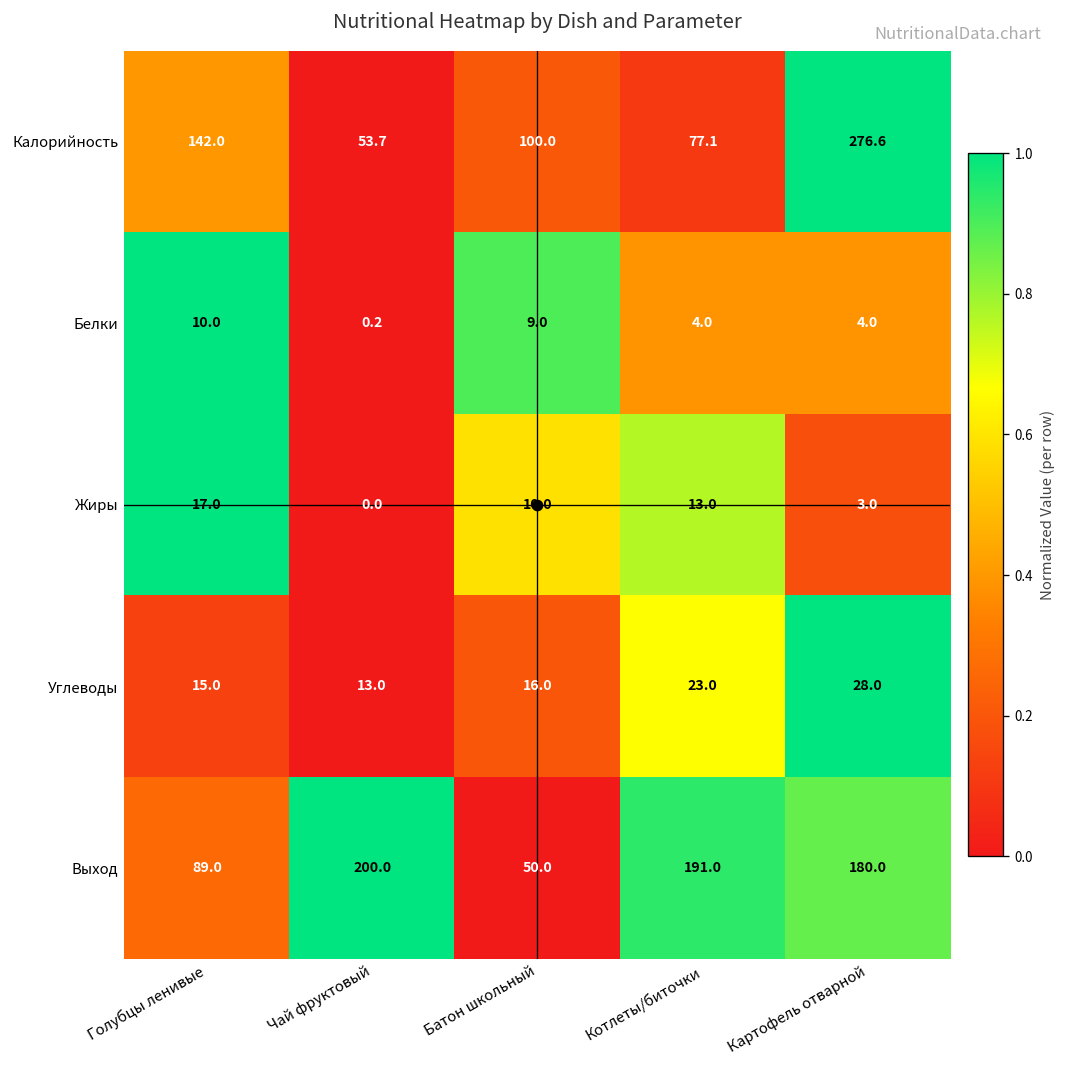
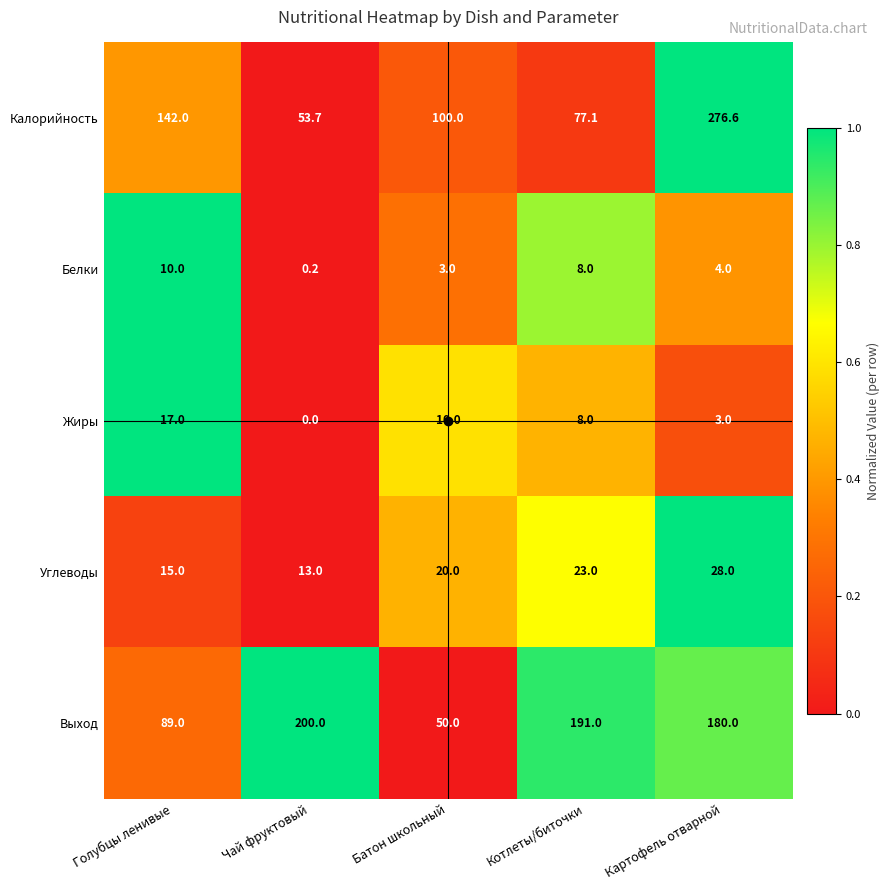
  {
    "Калорийность": {
      "Голубцы ленивые": 142.0,
      "Чай фруктовый": 53.7,
      "Батон школьный": 100.0,
      "Котлеты/биточки": 77.1,
      "Картофель отварной": 276.6
    },
    "Белки": {
      "Голубцы ленивые": 10.0,
      "Чай фруктовый": 0.2,
-     "Батон школьный": 9.0,
-     "Котлеты/биточки": 4.0,
+     "Батон школьный": 3.0,
+     "Котлеты/биточки": 8.0,
      "Картофель отварной": 4.0
    },
    "Жиры": {
      "Голубцы ленивые": 17.0,
      "Чай фруктовый": 0.0,
-     "Котлеты/биточки": 13.0,
+     "Котлеты/биточки": 8.0,
      "Картофель отварной": 3.0
    },
    "Углеводы": {
      "Голубцы ленивые": 15.0,
      "Чай фруктовый": 13.0,
-     "Батон школьный": 16.0,
+     "Батон школьный": 20.0,
      "Котлеты/биточки": 23.0,
      "Картофель отварной": 28.0
    },
    "Выход": {
      "Голубцы ленивые": 89.0,
      "Чай фруктовый": 200.0,
      "Батон школьный": 50.0,
      "Котлеты/биточки": 191.0,
      "Картофель отварной": 180.0
    }
  }
